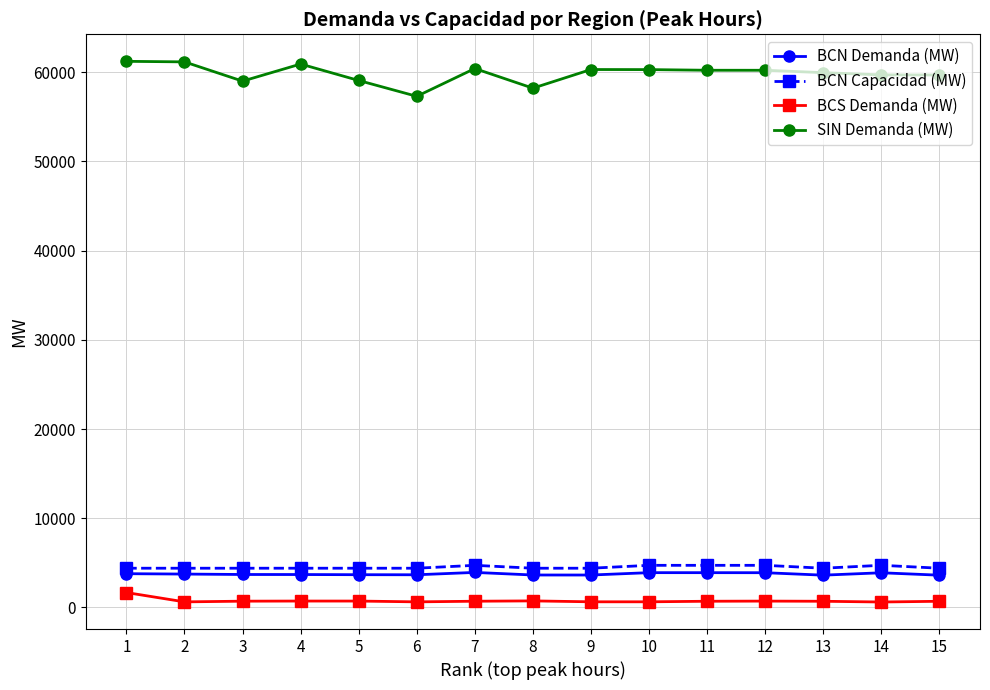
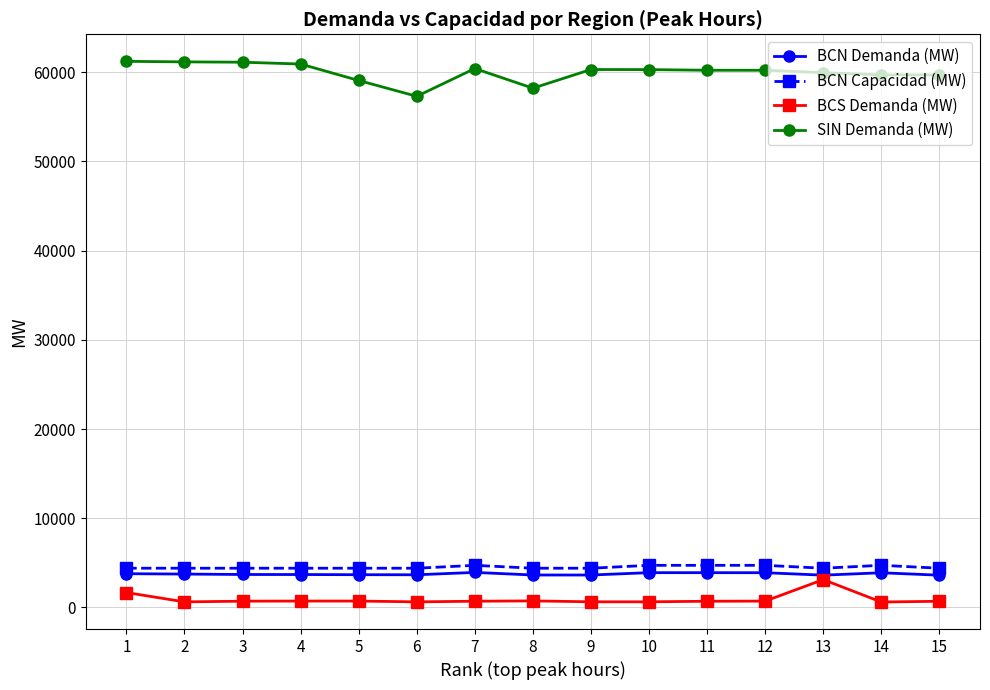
  {
    "BCS Demanda (MW)": {
      "1": 2000,
      "2": 1000,
      "3": 1000,
      "4": 1000,
      "5": 1000,
      "6": 1000,
      "7": 1000,
      "8": 1000,
      "9": 1000,
      "10": 1000,
      "11": 1000,
      "12": 1000,
-     "13": 1000,
+     "13": 3000,
      "14": 1000,
      "15": 1000
    },
    "SIN Demanda (MW)": {
      "1": 61000,
      "2": 61000,
-     "3": 59000,
+     "3": 61000,
      "4": 61000,
      "5": 59000,
      "6": 57000,
      "7": 60000,
      "8": 58000,
      "9": 60000,
      "10": 60000,
      "11": 60000,
      "12": 60000
    }
  }
